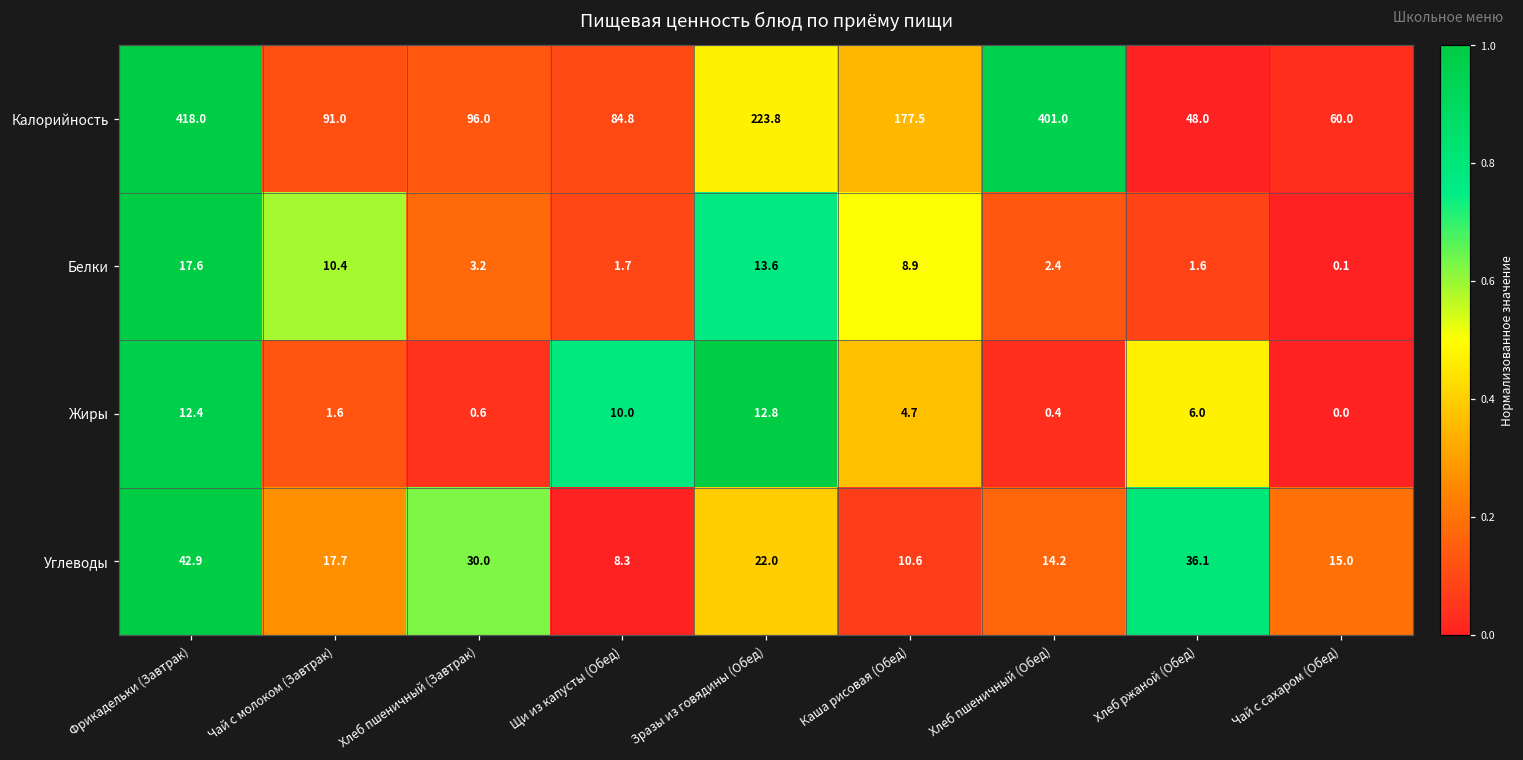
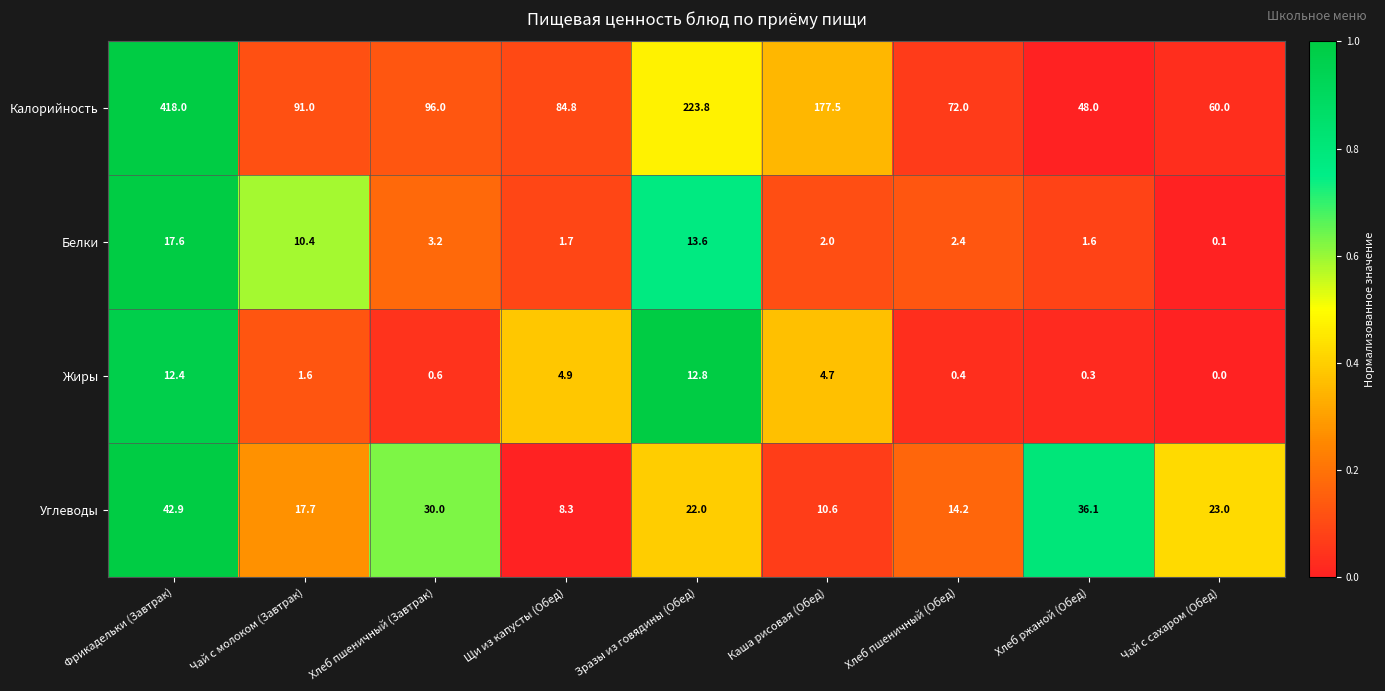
  {
    "Калорийность": {
      "Фрикадельки (Завтрак)": 418.0,
      "Чай с молоком (Завтрак)": 91.0,
      "Хлеб пшеничный (Завтрак)": 96.0,
      "Щи из капусты (Обед)": 84.8,
      "Зразы из говядины (Обед)": 223.8,
      "Каша рисовая (Обед)": 177.5,
-     "Хлеб пшеничный (Обед)": 401.0,
+     "Хлеб пшеничный (Обед)": 72.0,
      "Хлеб ржаной (Обед)": 48.0,
      "Чай с сахаром (Обед)": 60.0
    },
    "Белки": {
      "Фрикадельки (Завтрак)": 17.6,
      "Чай с молоком (Завтрак)": 10.4,
      "Хлеб пшеничный (Завтрак)": 3.2,
      "Щи из капусты (Обед)": 1.7,
      "Зразы из говядины (Обед)": 13.6,
-     "Каша рисовая (Обед)": 8.9,
+     "Каша рисовая (Обед)": 2.0,
      "Хлеб пшеничный (Обед)": 2.4,
      "Хлеб ржаной (Обед)": 1.6,
      "Чай с сахаром (Обед)": 0.1
    },
    "Жиры": {
      "Фрикадельки (Завтрак)": 12.4,
      "Чай с молоком (Завтрак)": 1.6,
      "Хлеб пшеничный (Завтрак)": 0.6,
-     "Щи из капусты (Обед)": 10.0,
+     "Щи из капусты (Обед)": 4.9,
      "Зразы из говядины (Обед)": 12.8,
      "Каша рисовая (Обед)": 4.7,
      "Хлеб пшеничный (Обед)": 0.4,
-     "Хлеб ржаной (Обед)": 6.0,
+     "Хлеб ржаной (Обед)": 0.3,
      "Чай с сахаром (Обед)": 0.0
    },
    "Углеводы": {
      "Фрикадельки (Завтрак)": 42.9,
      "Чай с молоком (Завтрак)": 17.7,
      "Хлеб пшеничный (Завтрак)": 30.0,
      "Щи из капусты (Обед)": 8.3,
      "Зразы из говядины (Обед)": 22.0,
      "Каша рисовая (Обед)": 10.6,
      "Хлеб пшеничный (Обед)": 14.2,
      "Хлеб ржаной (Обед)": 36.1,
-     "Чай с сахаром (Обед)": 15.0
+     "Чай с сахаром (Обед)": 23.0
    }
  }
